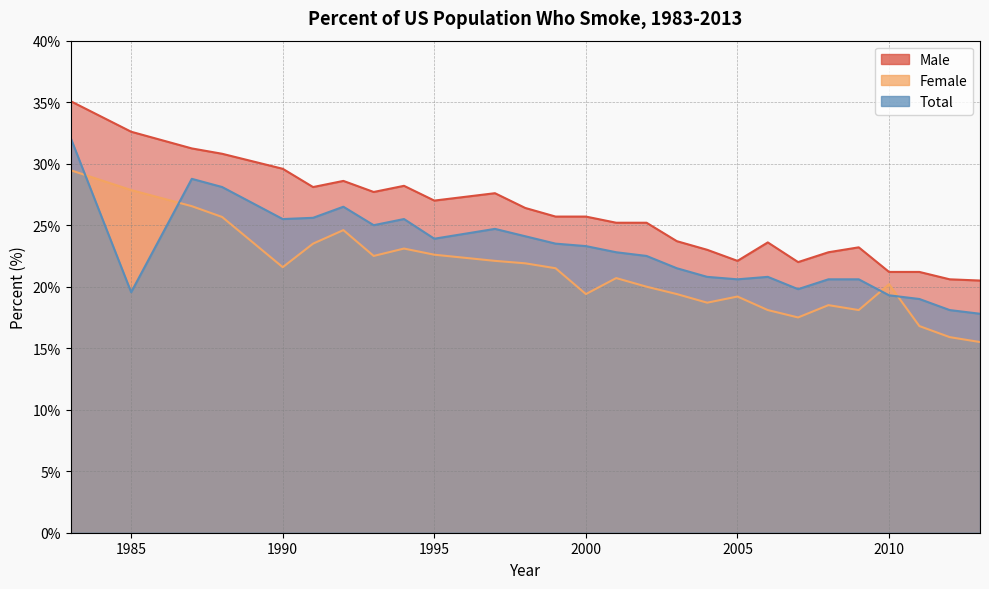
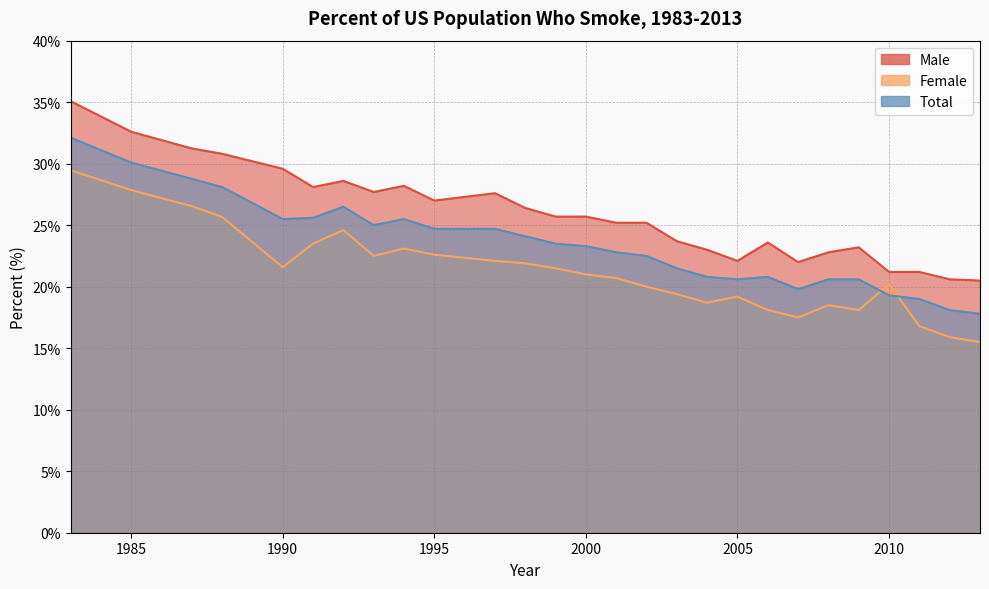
  {
    "Male": {
      "1985": "32.6%",
      "1990": "29.6%",
      "1995": "27.0%",
      "2000": "25.7%",
      "2005": "22.1%",
      "2010": "21.2%"
    },
    "Female": {
      "1985": "27.9%",
      "1990": "21.6%",
      "1995": "22.6%",
-     "2000": "19.4%",
+     "2000": "21.0%",
      "2005": "19.2%",
      "2010": "20.2%"
    },
    "Total": {
-     "1985": "19.6%",
+     "1985": "30.1%",
      "1990": "25.5%",
-     "1995": "23.9%",
+     "1995": "24.7%",
      "2000": "23.3%",
      "2005": "20.6%",
      "2010": "19.3%"
    }
  }
